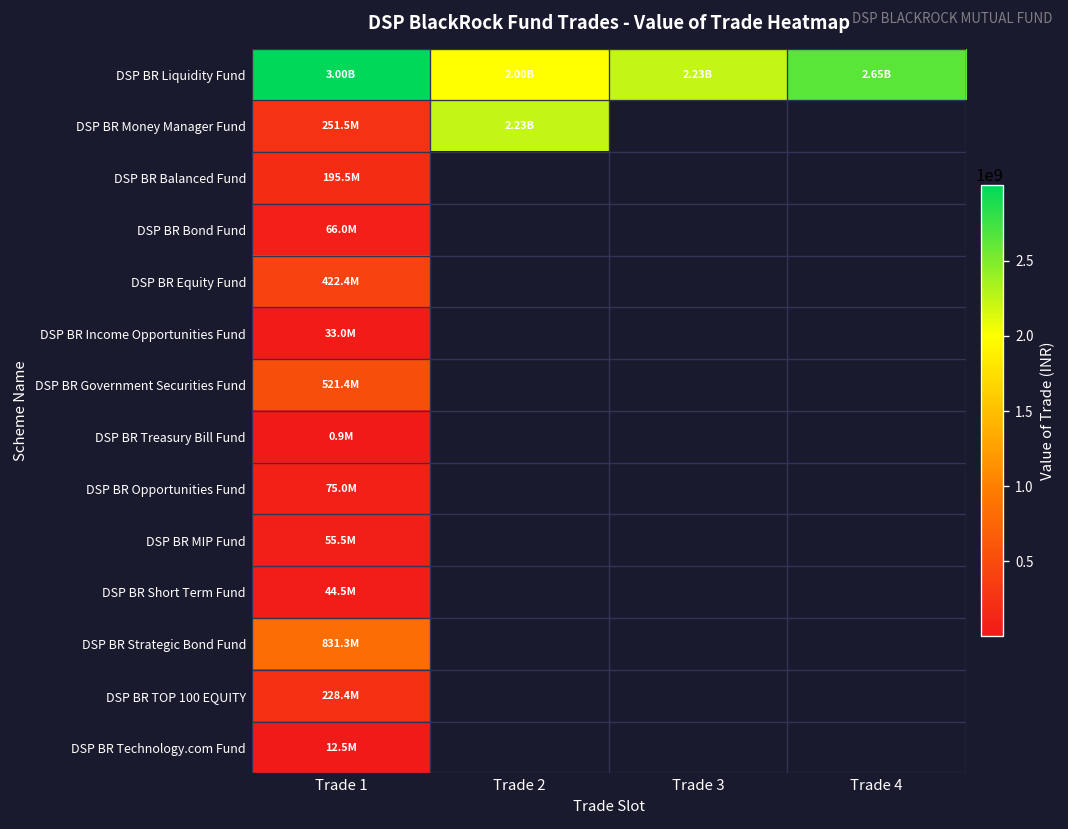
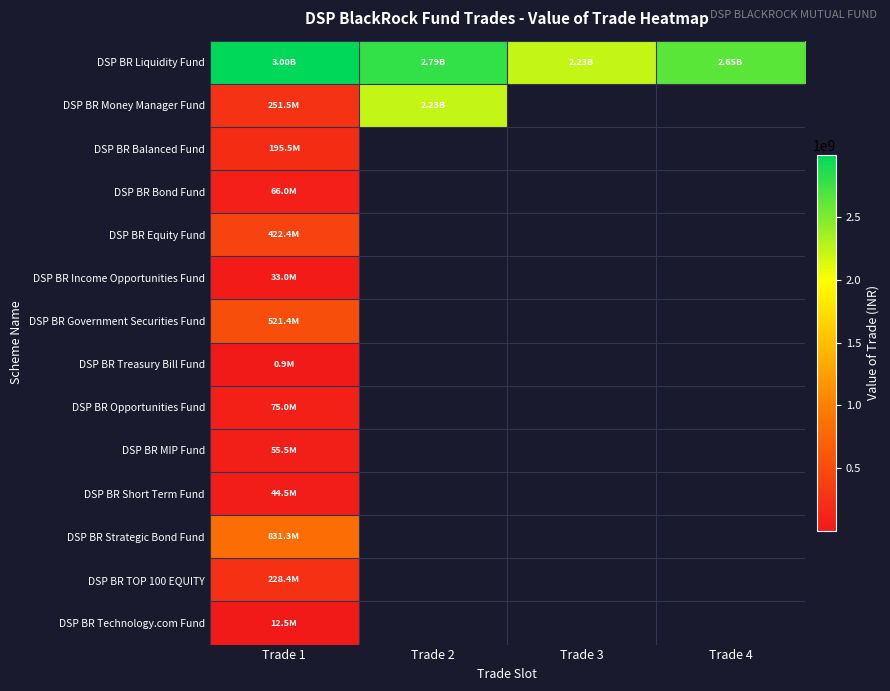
  {
    "DSP BR Liquidity Fund": {
      "Trade 1": "3.00B",
-     "Trade 2": "2.00B",
+     "Trade 2": "2.79B",
      "Trade 3": "2.23B",
      "Trade 4": "2.65B"
    },
    "DSP BR Money Manager Fund": {
      "Trade 1": "251.5M",
      "Trade 2": "2.23B"
    },
    "DSP BR Balanced Fund": {
      "Trade 1": "195.5M"
    },
    "DSP BR Bond Fund": {
      "Trade 1": "66.0M"
    },
    "DSP BR Equity Fund": {
      "Trade 1": "422.4M"
    },
    "DSP BR Income Opportunities Fund": {
      "Trade 1": "33.0M"
    },
    "DSP BR Government Securities Fund": {
      "Trade 1": "521.4M"
    },
    "DSP BR Treasury Bill Fund": {
      "Trade 1": "0.9M"
    },
    "DSP BR Opportunities Fund": {
      "Trade 1": "75.0M"
    },
    "DSP BR MIP Fund": {
      "Trade 1": "55.5M"
    },
    "DSP BR Short Term Fund": {
      "Trade 1": "44.5M"
    },
    "DSP BR Strategic Bond Fund": {
      "Trade 1": "831.3M"
    },
    "DSP BR TOP 100 EQUITY": {
      "Trade 1": "228.4M"
    },
    "DSP BR Technology.com Fund": {
      "Trade 1": "12.5M"
    }
  }
